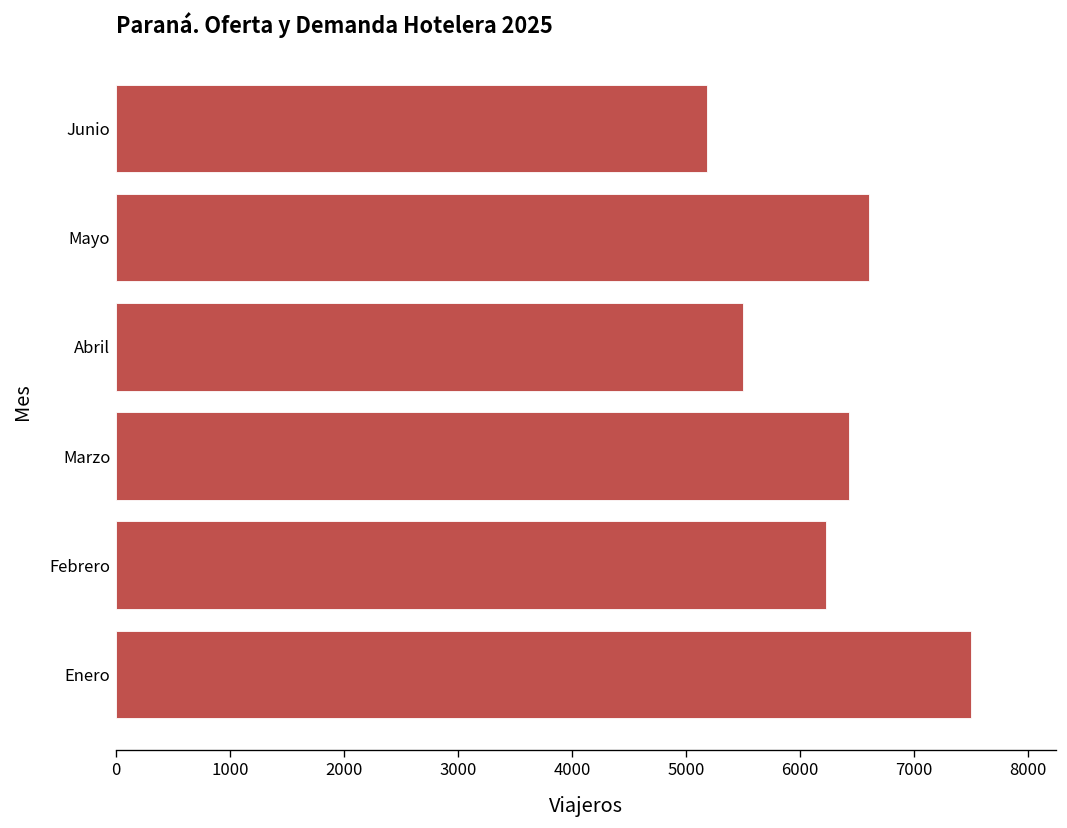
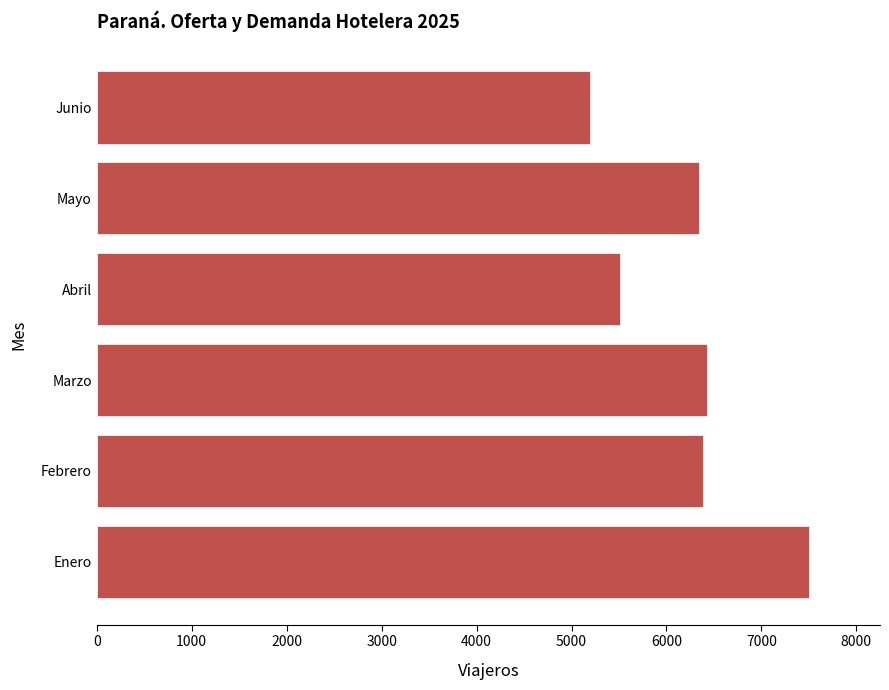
  {
    "Junio": 5200,
-   "Mayo": 6600,
+   "Mayo": 6300,
    "Abril": 5500,
    "Marzo": 6400,
-   "Febrero": 6200,
+   "Febrero": 6400,
    "Enero": 7500
  }
